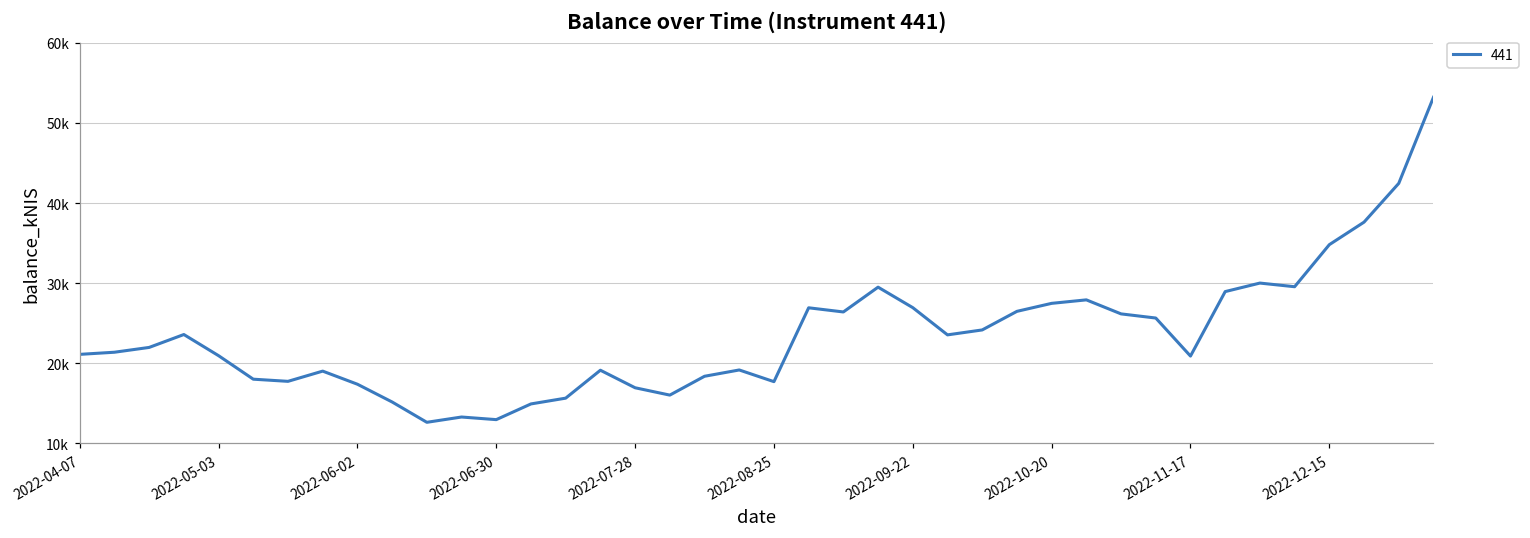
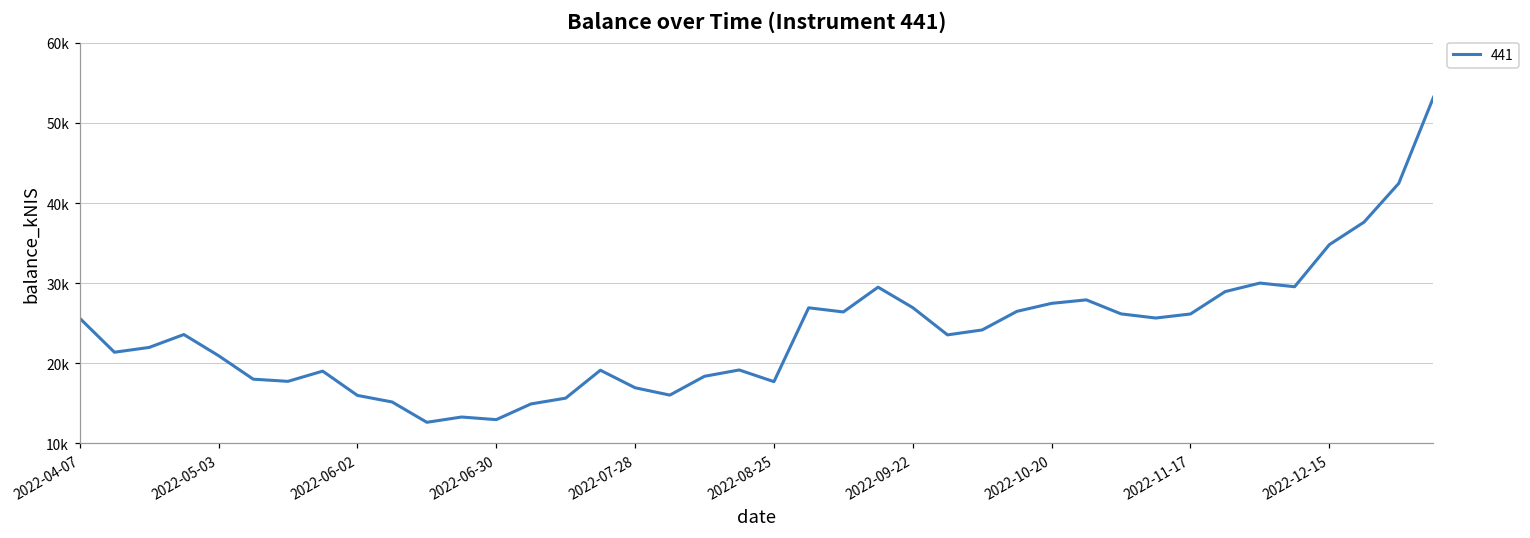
  {
-   "2022-04-07": 21000,
+   "2022-04-07": 26000,
    "2022-05-03": 21000,
-   "2022-06-02": 17000,
+   "2022-06-02": 16000,
    "2022-06-30": 13000,
    "2022-07-28": 17000,
    "2022-08-25": 18000,
    "2022-09-22": 27000,
    "2022-10-20": 27000,
-   "2022-11-17": 21000,
+   "2022-11-17": 26000,
    "2022-12-15": 35000
  }
